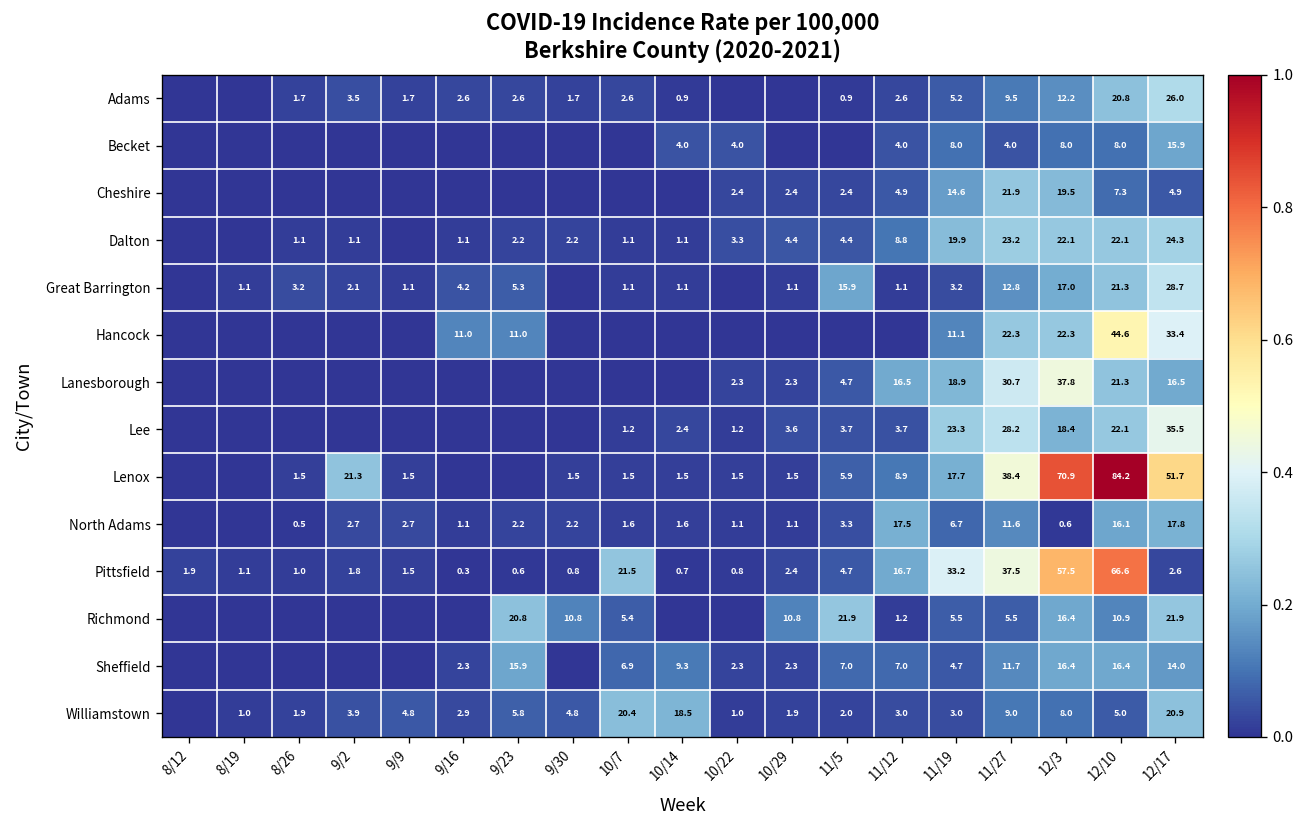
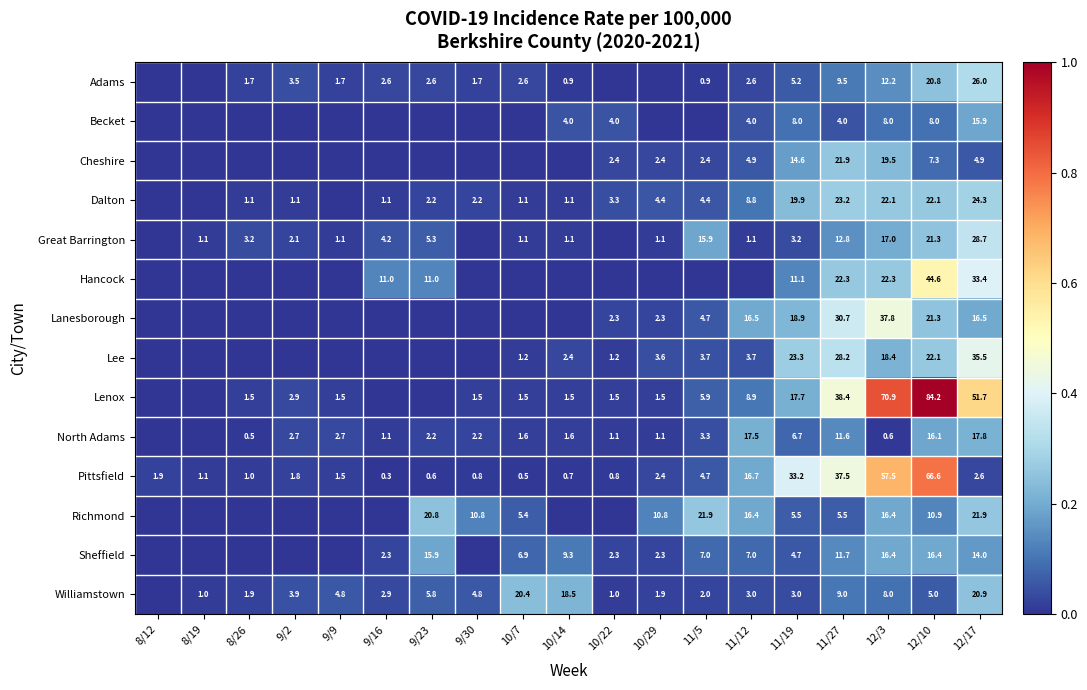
  {
    "Adams": {
      "8/26": 1.7,
      "9/2": 3.5,
      "9/9": 1.7,
      "9/16": 2.6,
      "9/23": 2.6,
      "9/30": 1.7,
      "10/7": 2.6,
      "10/14": 0.9,
      "11/5": 0.9,
      "11/12": 2.6,
      "11/19": 5.2,
      "11/27": 9.5,
      "12/3": 12.2,
      "12/10": 20.8,
      "12/17": 26.0
    },
    "Becket": {
      "10/14": 4.0,
      "10/22": 4.0,
      "11/12": 4.0,
      "11/19": 8.0,
      "11/27": 4.0,
      "12/3": 8.0,
      "12/10": 8.0,
      "12/17": 15.9
    },
    "Cheshire": {
      "10/22": 2.4,
      "10/29": 2.4,
      "11/5": 2.4,
      "11/12": 4.9,
      "11/19": 14.6,
      "11/27": 21.9,
      "12/3": 19.5,
      "12/10": 7.3,
      "12/17": 4.9
    },
    "Dalton": {
      "8/26": 1.1,
      "9/2": 1.1,
      "9/16": 1.1,
      "9/23": 2.2,
      "9/30": 2.2,
      "10/7": 1.1,
      "10/14": 1.1,
      "10/22": 3.3,
      "10/29": 4.4,
      "11/5": 4.4,
      "11/12": 8.8,
      "11/19": 19.9,
      "11/27": 23.2,
      "12/3": 22.1,
      "12/10": 22.1,
      "12/17": 24.3
    },
    "Great Barrington": {
      "8/19": 1.1,
      "8/26": 3.2,
      "9/2": 2.1,
      "9/9": 1.1,
      "9/16": 4.2,
      "9/23": 5.3,
      "10/7": 1.1,
      "10/14": 1.1,
      "10/29": 1.1,
      "11/5": 15.9,
      "11/12": 1.1,
      "11/19": 3.2,
      "11/27": 12.8,
      "12/3": 17.0,
      "12/10": 21.3,
      "12/17": 28.7
    },
    "Hancock": {
      "9/16": 11.0,
      "9/23": 11.0,
      "11/19": 11.1,
      "11/27": 22.3,
      "12/3": 22.3,
      "12/10": 44.6,
      "12/17": 33.4
    },
    "Lanesborough": {
      "10/22": 2.3,
      "10/29": 2.3,
      "11/5": 4.7,
      "11/12": 16.5,
      "11/19": 18.9,
      "11/27": 30.7,
      "12/3": 37.8,
      "12/10": 21.3,
      "12/17": 16.5
    },
    "Lee": {
      "10/7": 1.2,
      "10/14": 2.4,
      "10/22": 1.2,
      "10/29": 3.6,
      "11/5": 3.7,
      "11/12": 3.7,
      "11/19": 23.3,
      "11/27": 28.2,
      "12/3": 18.4,
      "12/10": 22.1,
      "12/17": 35.5
    },
    "Lenox": {
      "8/26": 1.5,
-     "9/2": 21.3,
+     "9/2": 2.9,
      "9/9": 1.5,
      "9/30": 1.5,
      "10/7": 1.5,
      "10/14": 1.5,
      "10/22": 1.5,
      "10/29": 1.5,
      "11/5": 5.9,
      "11/12": 8.9,
      "11/19": 17.7,
      "11/27": 38.4,
      "12/3": 70.9,
      "12/10": 84.2,
      "12/17": 51.7
    },
    "North Adams": {
      "8/26": 0.5,
      "9/2": 2.7,
      "9/9": 2.7,
      "9/16": 1.1,
      "9/23": 2.2,
      "9/30": 2.2,
      "10/7": 1.6,
      "10/14": 1.6,
      "10/22": 1.1,
      "10/29": 1.1,
      "11/5": 3.3,
      "11/12": 17.5,
      "11/19": 6.7,
      "11/27": 11.6,
      "12/3": 0.6,
      "12/10": 16.1,
      "12/17": 17.8
    },
    "Pittsfield": {
      "8/12": 1.9,
      "8/19": 1.1,
      "8/26": 1.0,
      "9/2": 1.8,
      "9/9": 1.5,
      "9/16": 0.3,
      "9/23": 0.6,
      "9/30": 0.8,
-     "10/7": 21.5,
+     "10/7": 0.5,
      "10/14": 0.7,
      "10/22": 0.8,
      "10/29": 2.4,
      "11/5": 4.7,
      "11/12": 16.7,
      "11/19": 33.2,
      "11/27": 37.5,
      "12/3": 57.5,
      "12/10": 66.6,
      "12/17": 2.6
    },
    "Richmond": {
      "9/23": 20.8,
      "9/30": 10.8,
      "10/7": 5.4,
      "10/29": 10.8,
      "11/5": 21.9,
-     "11/12": 1.2,
+     "11/12": 16.4,
      "11/19": 5.5,
      "11/27": 5.5,
      "12/3": 16.4,
      "12/10": 10.9,
      "12/17": 21.9
    },
    "Sheffield": {
      "9/16": 2.3,
      "9/23": 15.9,
      "10/7": 6.9,
      "10/14": 9.3,
      "10/22": 2.3,
      "10/29": 2.3,
      "11/5": 7.0,
      "11/12": 7.0,
      "11/19": 4.7,
      "11/27": 11.7,
      "12/3": 16.4,
      "12/10": 16.4,
      "12/17": 14.0
    },
    "Williamstown": {
      "8/19": 1.0,
      "8/26": 1.9,
      "9/2": 3.9,
      "9/9": 4.8,
      "9/16": 2.9,
      "9/23": 5.8,
      "9/30": 4.8,
      "10/7": 20.4,
      "10/14": 18.5,
      "10/22": 1.0,
      "10/29": 1.9,
      "11/5": 2.0,
      "11/12": 3.0,
      "11/19": 3.0,
      "11/27": 9.0,
      "12/3": 8.0,
      "12/10": 5.0,
      "12/17": 20.9
    }
  }
